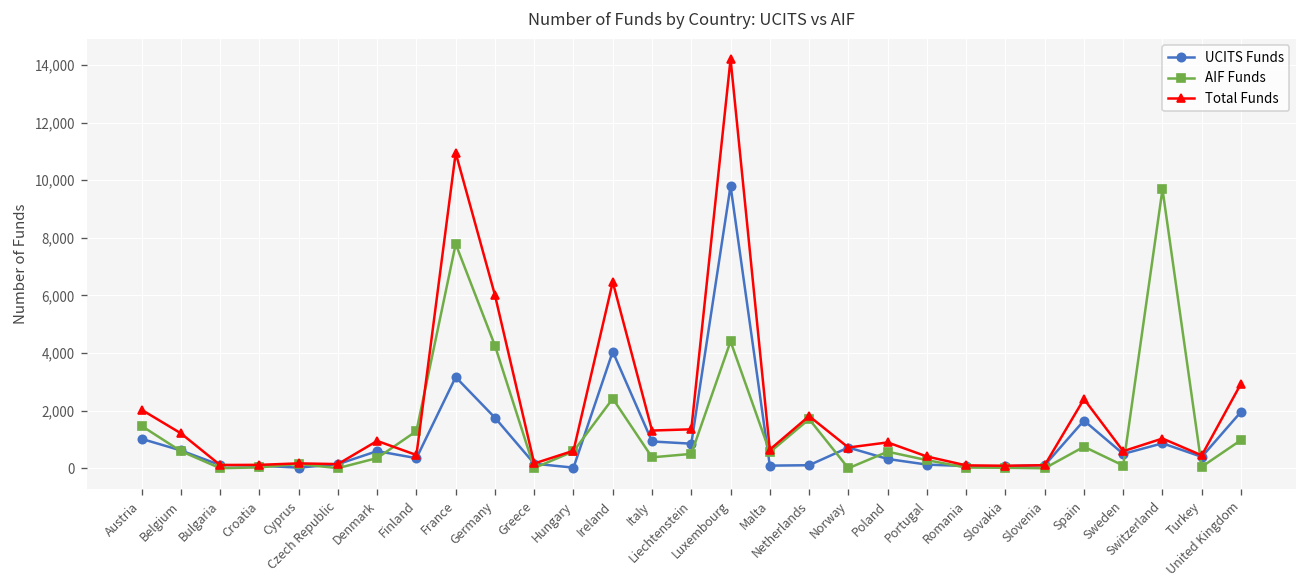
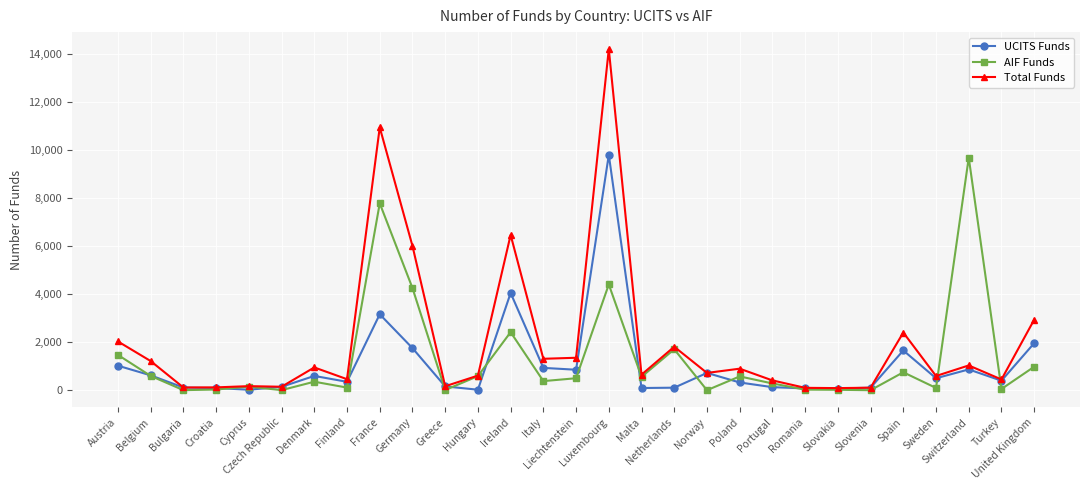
  {
    "UCITS Funds": {
      "Austria": "1,000",
      "Cyprus": "0",
      "Denmark": "600",
      "Finland": "400",
      "France": "3,200",
      "Germany": "1,800",
      "Hungary": "0",
      "Ireland": "4,100",
      "Italy": "900",
      "Liechtenstein": "900",
      "Luxembourg": "9,800",
      "Malta": "100",
      "Netherlands": "100",
      "Poland": "300",
      "Portugal": "100",
      "Spain": "1,700",
      "Switzerland": "900",
      "United Kingdom": "2,000"
    },
    "AIF Funds": {
      "Austria": "1,500",
      "Bulgaria": "0",
      "Czech Republic": "0",
      "Denmark": "400",
-     "Finland": "1,300",
+     "Finland": "100",
      "France": "7,800",
      "Germany": "4,300",
      "Greece": "0",
      "Ireland": "2,400",
      "Italy": "400",
      "Liechtenstein": "500",
      "Luxembourg": "4,400",
      "Netherlands": "1,700",
      "Norway": "0",
      "Poland": "600",
      "Portugal": "300",
      "Spain": "700",
      "Sweden": "100",
      "Switzerland": "9,700",
      "Turkey": "100",
      "United Kingdom": "1,000"
    },
    "Total Funds": {
      "Austria": "2,000",
      "Belgium": "1,200",
      "Denmark": "900",
      "Finland": "500",
      "France": "11,000",
      "Germany": "6,000",
      "Ireland": "6,500",
      "Italy": "1,300",
      "Liechtenstein": "1,400",
      "Luxembourg": "14,200",
      "Netherlands": "1,800",
      "Poland": "900",
      "Portugal": "400",
      "Spain": "2,400",
      "Switzerland": "1,000",
      "United Kingdom": "2,900"
    }
  }
